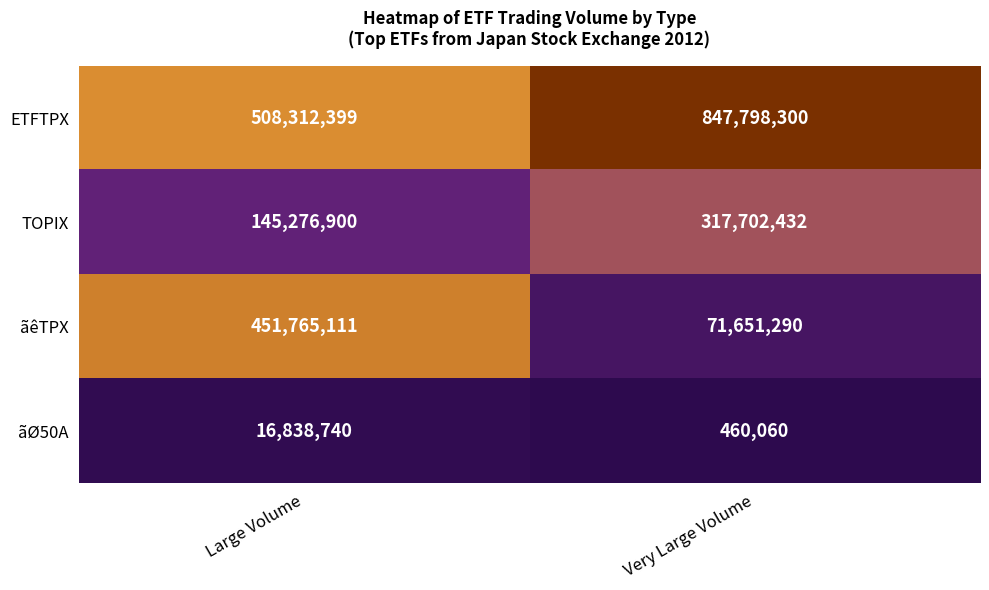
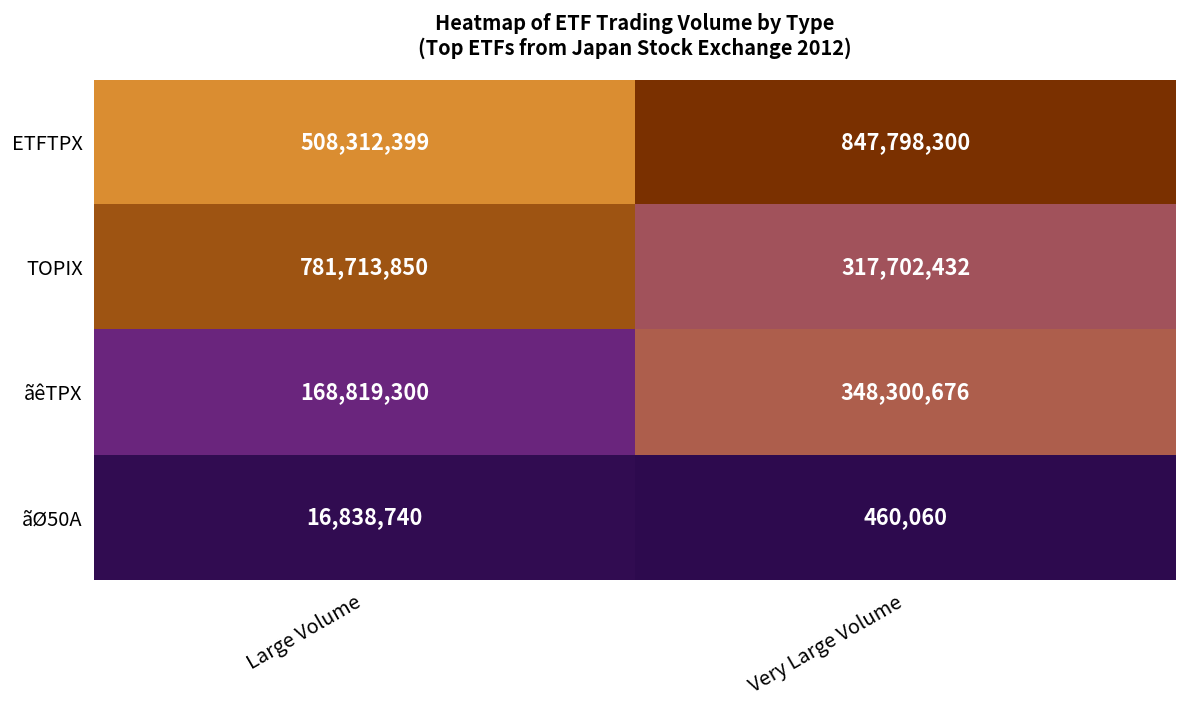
  {
    "ETFTPX": {
      "Large Volume": "508,312,399",
      "Very Large Volume": "847,798,300"
    },
    "TOPIX": {
-     "Large Volume": "145,276,900",
+     "Large Volume": "781,713,850",
      "Very Large Volume": "317,702,432"
    },
    "ãêTPX": {
-     "Large Volume": "451,765,111",
-     "Very Large Volume": "71,651,290"
+     "Large Volume": "168,819,300",
+     "Very Large Volume": "348,300,676"
    },
    "ãØ50A": {
      "Large Volume": "16,838,740",
      "Very Large Volume": "460,060"
    }
  }
